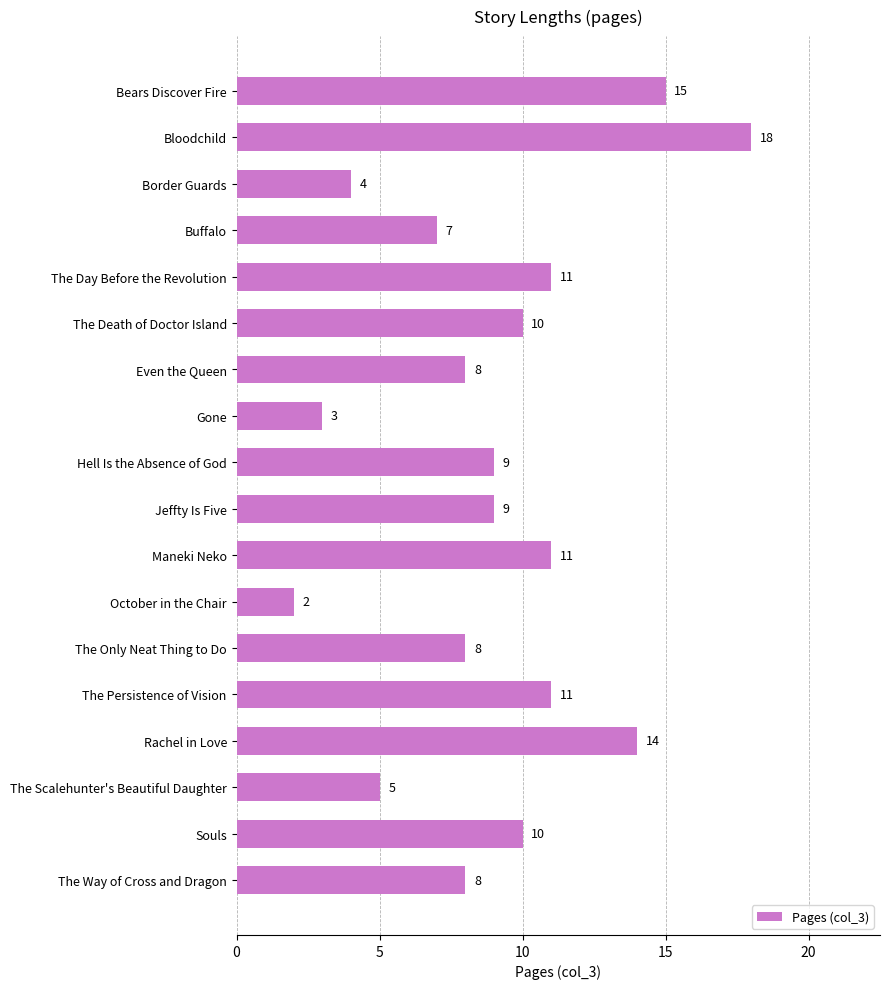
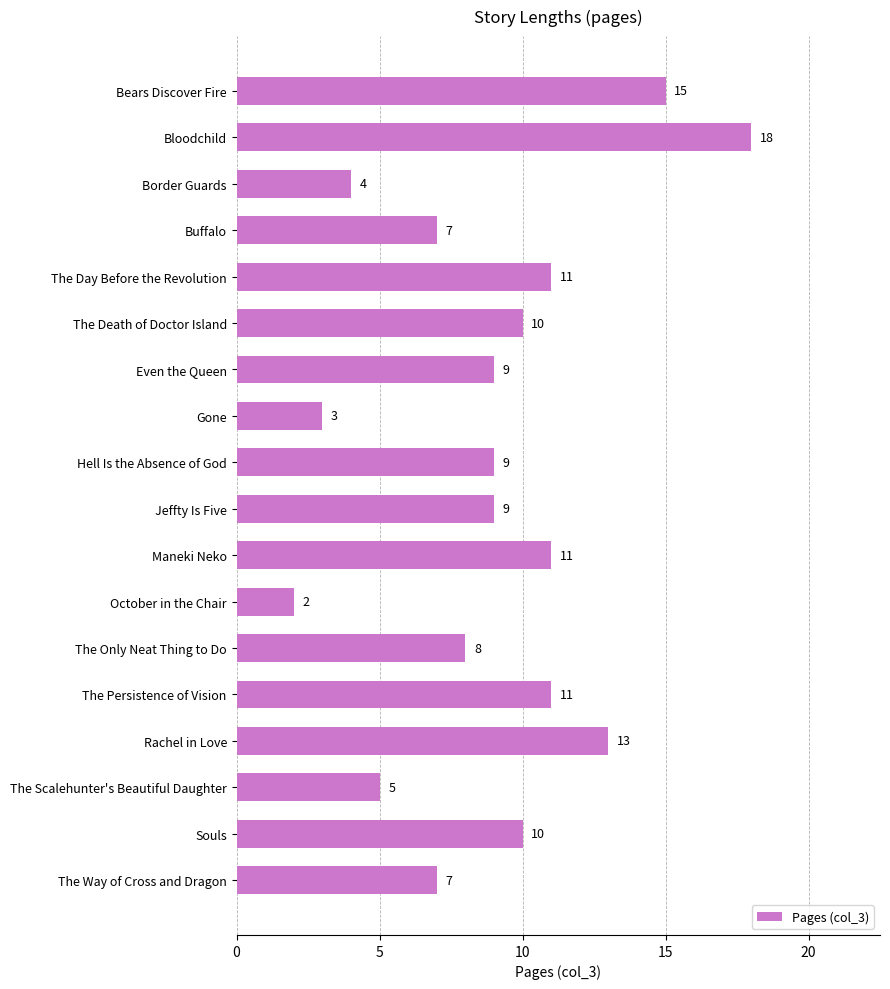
  {
    "Bears Discover Fire": 15,
    "Bloodchild": 18,
    "Border Guards": 4,
    "Buffalo": 7,
    "The Day Before the Revolution": 11,
    "The Death of Doctor Island": 10,
-   "Even the Queen": 8,
+   "Even the Queen": 9,
    "Gone": 3,
    "Hell Is the Absence of God": 9,
    "Jeffty Is Five": 9,
    "Maneki Neko": 11,
    "October in the Chair": 2,
    "The Only Neat Thing to Do": 8,
    "The Persistence of Vision": 11,
-   "Rachel in Love": 14,
+   "Rachel in Love": 13,
    "The Scalehunter's Beautiful Daughter": 5,
    "Souls": 10,
-   "The Way of Cross and Dragon": 8
+   "The Way of Cross and Dragon": 7
  }
